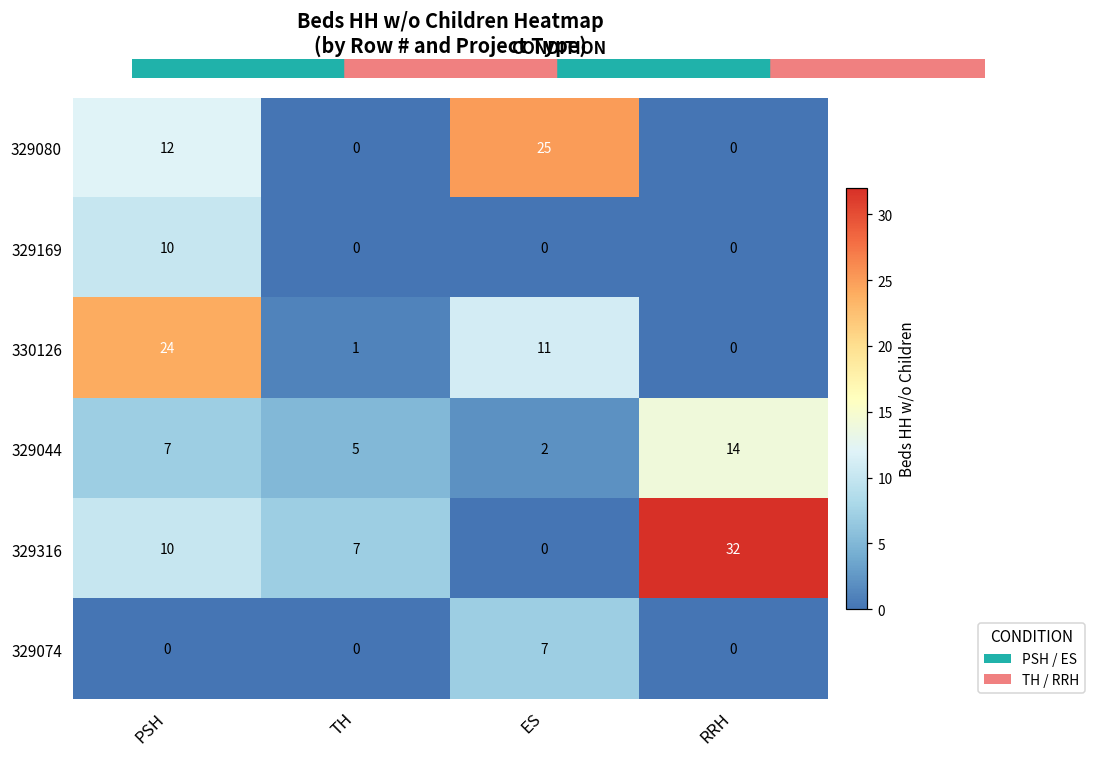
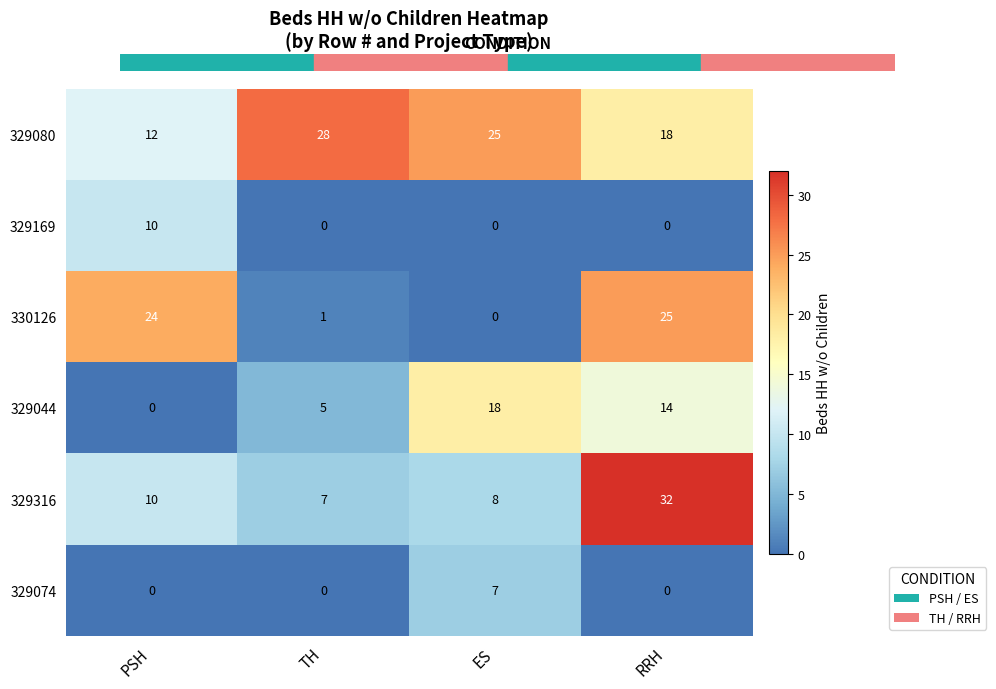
  {
    "329080": {
      "PSH": 12,
-     "TH": 0,
+     "TH": 28,
      "ES": 25,
-     "RRH": 0
+     "RRH": 18
    },
    "329169": {
      "PSH": 10,
      "TH": 0,
      "ES": 0,
      "RRH": 0
    },
    "330126": {
      "PSH": 24,
      "TH": 1,
-     "ES": 11,
-     "RRH": 0
+     "ES": 0,
+     "RRH": 25
    },
    "329044": {
-     "PSH": 7,
+     "PSH": 0,
      "TH": 5,
-     "ES": 2,
+     "ES": 18,
      "RRH": 14
    },
    "329316": {
      "PSH": 10,
      "TH": 7,
-     "ES": 0,
+     "ES": 8,
      "RRH": 32
    },
    "329074": {
      "PSH": 0,
      "TH": 0,
      "ES": 7,
      "RRH": 0
    }
  }
